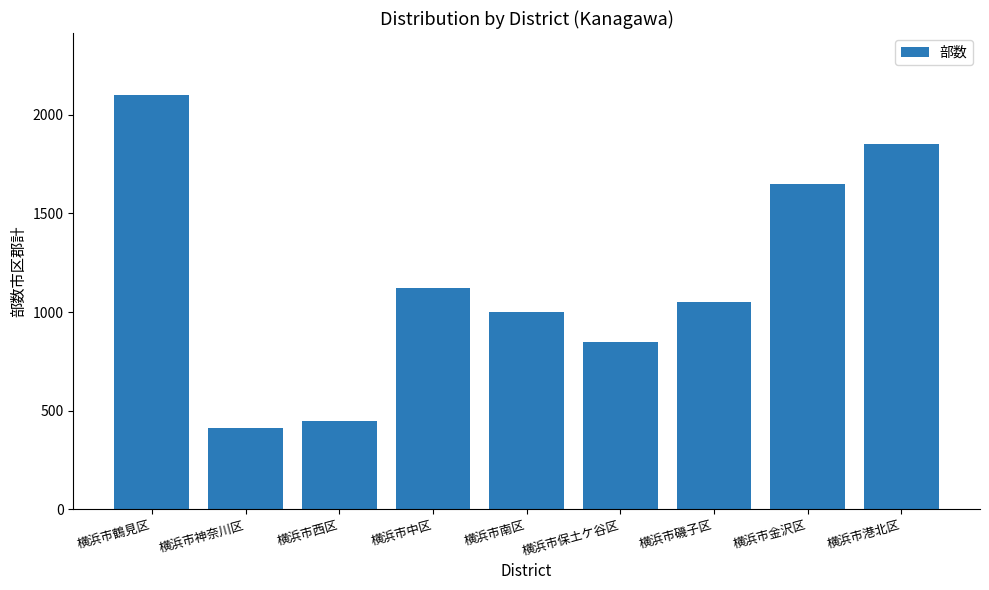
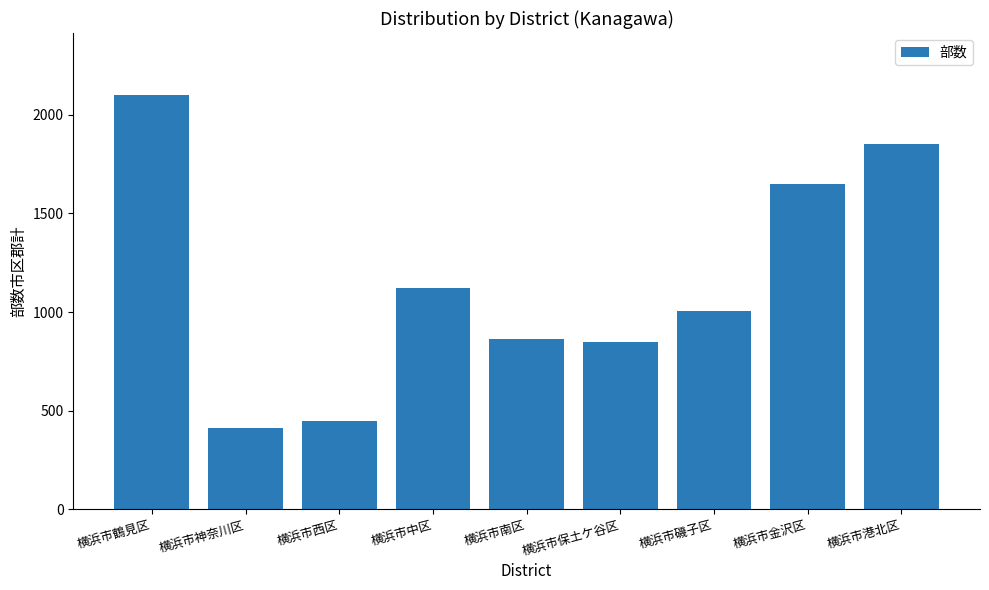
  {
    "横浜市鶴見区": 2100,
    "横浜市神奈川区": 410,
    "横浜市西区": 450,
    "横浜市中区": 1120,
-   "横浜市南区": 1000,
+   "横浜市南区": 860,
    "横浜市保土ケ谷区": 850,
-   "横浜市磯子区": 1050,
+   "横浜市磯子区": 1010,
    "横浜市金沢区": 1650,
    "横浜市港北区": 1850
  }
